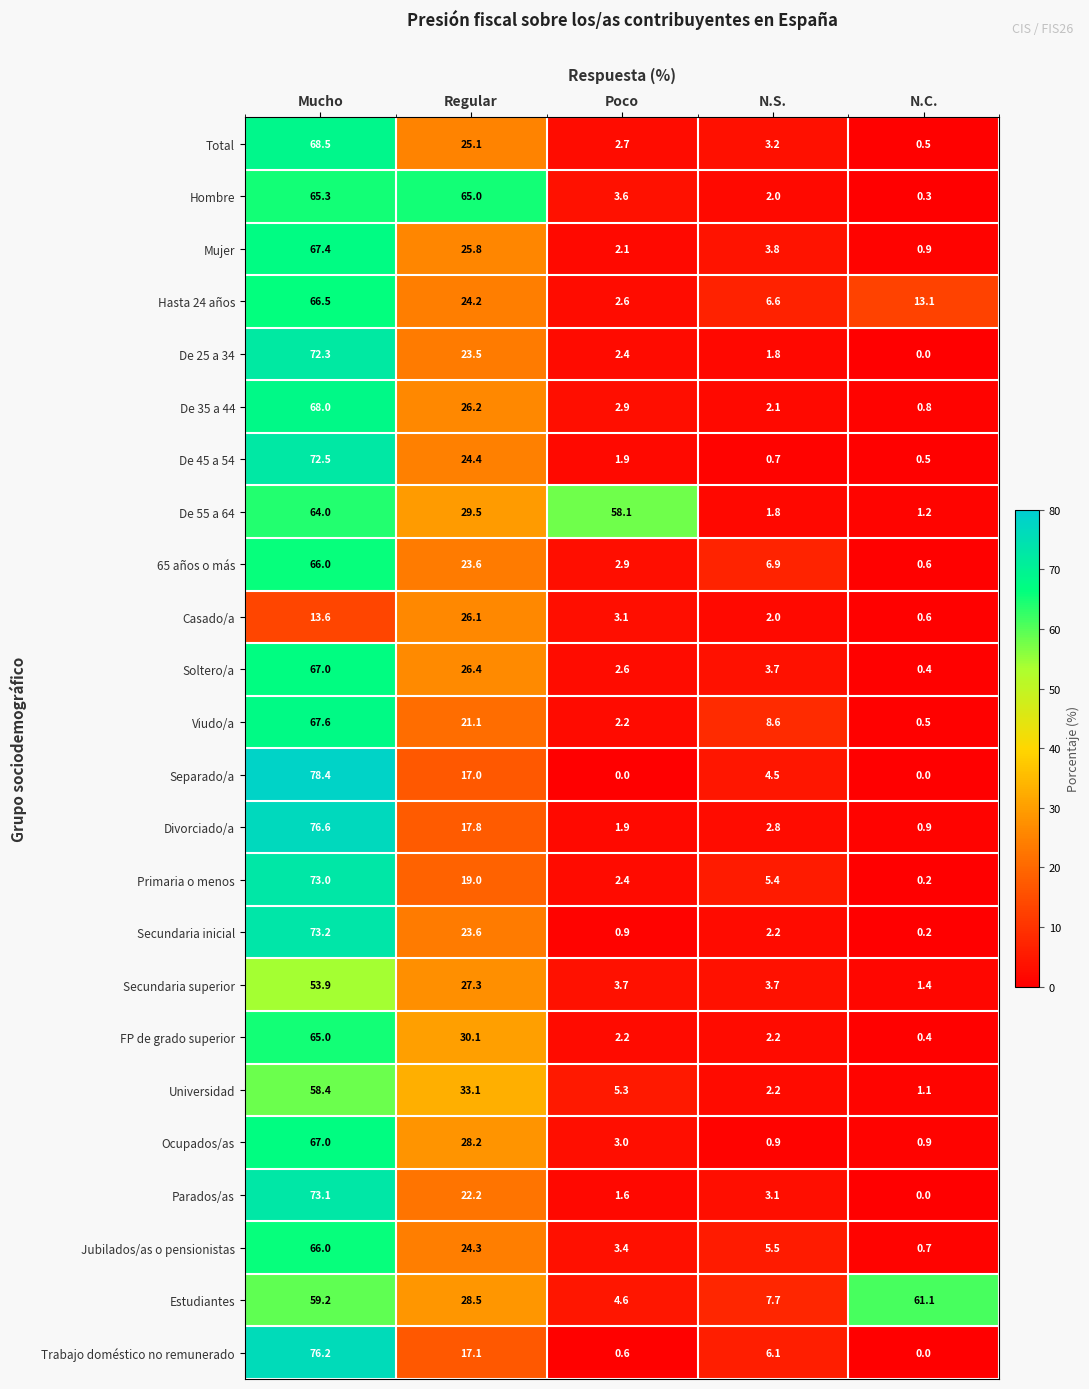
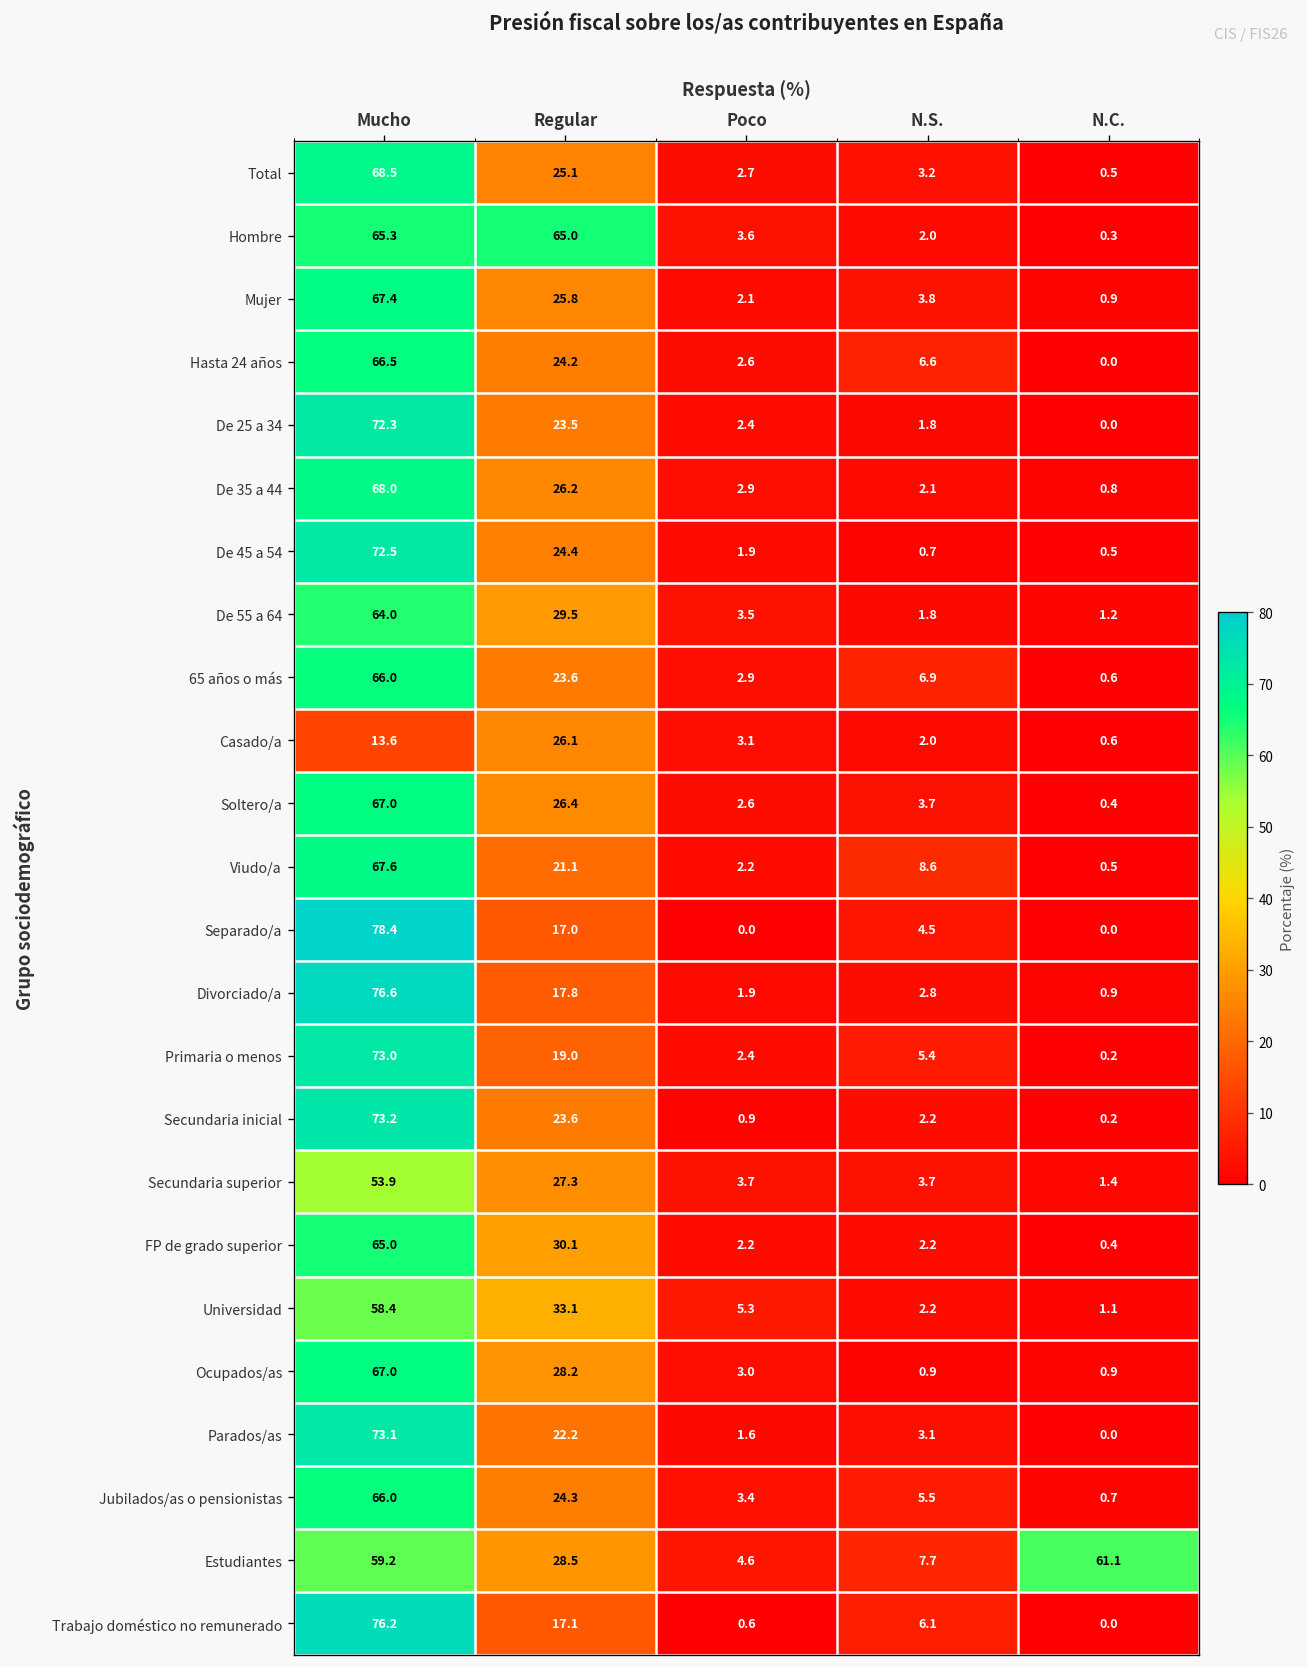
  {
    "Total": {
      "Mucho": 68.5,
      "Regular": 25.1,
      "Poco": 2.7,
      "N.S.": 3.2,
      "N.C.": 0.5
    },
    "Hombre": {
      "Mucho": 65.3,
      "Regular": 65.0,
      "Poco": 3.6,
      "N.S.": 2.0,
      "N.C.": 0.3
    },
    "Mujer": {
      "Mucho": 67.4,
      "Regular": 25.8,
      "Poco": 2.1,
      "N.S.": 3.8,
      "N.C.": 0.9
    },
    "Hasta 24 años": {
      "Mucho": 66.5,
      "Regular": 24.2,
      "Poco": 2.6,
      "N.S.": 6.6,
-     "N.C.": 13.1
+     "N.C.": 0.0
    },
    "De 25 a 34": {
      "Mucho": 72.3,
      "Regular": 23.5,
      "Poco": 2.4,
      "N.S.": 1.8,
      "N.C.": 0.0
    },
    "De 35 a 44": {
      "Mucho": 68.0,
      "Regular": 26.2,
      "Poco": 2.9,
      "N.S.": 2.1,
      "N.C.": 0.8
    },
    "De 45 a 54": {
      "Mucho": 72.5,
      "Regular": 24.4,
      "Poco": 1.9,
      "N.S.": 0.7,
      "N.C.": 0.5
    },
    "De 55 a 64": {
      "Mucho": 64.0,
      "Regular": 29.5,
-     "Poco": 58.1,
+     "Poco": 3.5,
      "N.S.": 1.8,
      "N.C.": 1.2
    },
    "65 años o más": {
      "Mucho": 66.0,
      "Regular": 23.6,
      "Poco": 2.9,
      "N.S.": 6.9,
      "N.C.": 0.6
    },
    "Casado/a": {
      "Mucho": 13.6,
      "Regular": 26.1,
      "Poco": 3.1,
      "N.S.": 2.0,
      "N.C.": 0.6
    },
    "Soltero/a": {
      "Mucho": 67.0,
      "Regular": 26.4,
      "Poco": 2.6,
      "N.S.": 3.7,
      "N.C.": 0.4
    },
    "Viudo/a": {
      "Mucho": 67.6,
      "Regular": 21.1,
      "Poco": 2.2,
      "N.S.": 8.6,
      "N.C.": 0.5
    },
    "Separado/a": {
      "Mucho": 78.4,
      "Regular": 17.0,
      "Poco": 0.0,
      "N.S.": 4.5,
      "N.C.": 0.0
    },
    "Divorciado/a": {
      "Mucho": 76.6,
      "Regular": 17.8,
      "Poco": 1.9,
      "N.S.": 2.8,
      "N.C.": 0.9
    },
    "Primaria o menos": {
      "Mucho": 73.0,
      "Regular": 19.0,
      "Poco": 2.4,
      "N.S.": 5.4,
      "N.C.": 0.2
    },
    "Secundaria inicial": {
      "Mucho": 73.2,
      "Regular": 23.6,
      "Poco": 0.9,
      "N.S.": 2.2,
      "N.C.": 0.2
    },
    "Secundaria superior": {
      "Mucho": 53.9,
      "Regular": 27.3,
      "Poco": 3.7,
      "N.S.": 3.7,
      "N.C.": 1.4
    },
    "FP de grado superior": {
      "Mucho": 65.0,
      "Regular": 30.1,
      "Poco": 2.2,
      "N.S.": 2.2,
      "N.C.": 0.4
    },
    "Universidad": {
      "Mucho": 58.4,
      "Regular": 33.1,
      "Poco": 5.3,
      "N.S.": 2.2,
      "N.C.": 1.1
    },
    "Ocupados/as": {
      "Mucho": 67.0,
      "Regular": 28.2,
      "Poco": 3.0,
      "N.S.": 0.9,
      "N.C.": 0.9
    },
    "Parados/as": {
      "Mucho": 73.1,
      "Regular": 22.2,
      "Poco": 1.6,
      "N.S.": 3.1,
      "N.C.": 0.0
    },
    "Jubilados/as o pensionistas": {
      "Mucho": 66.0,
      "Regular": 24.3,
      "Poco": 3.4,
      "N.S.": 5.5,
      "N.C.": 0.7
    },
    "Estudiantes": {
      "Mucho": 59.2,
      "Regular": 28.5,
      "Poco": 4.6,
      "N.S.": 7.7,
      "N.C.": 61.1
    },
    "Trabajo doméstico no remunerado": {
      "Mucho": 76.2,
      "Regular": 17.1,
      "Poco": 0.6,
      "N.S.": 6.1,
      "N.C.": 0.0
    }
  }
